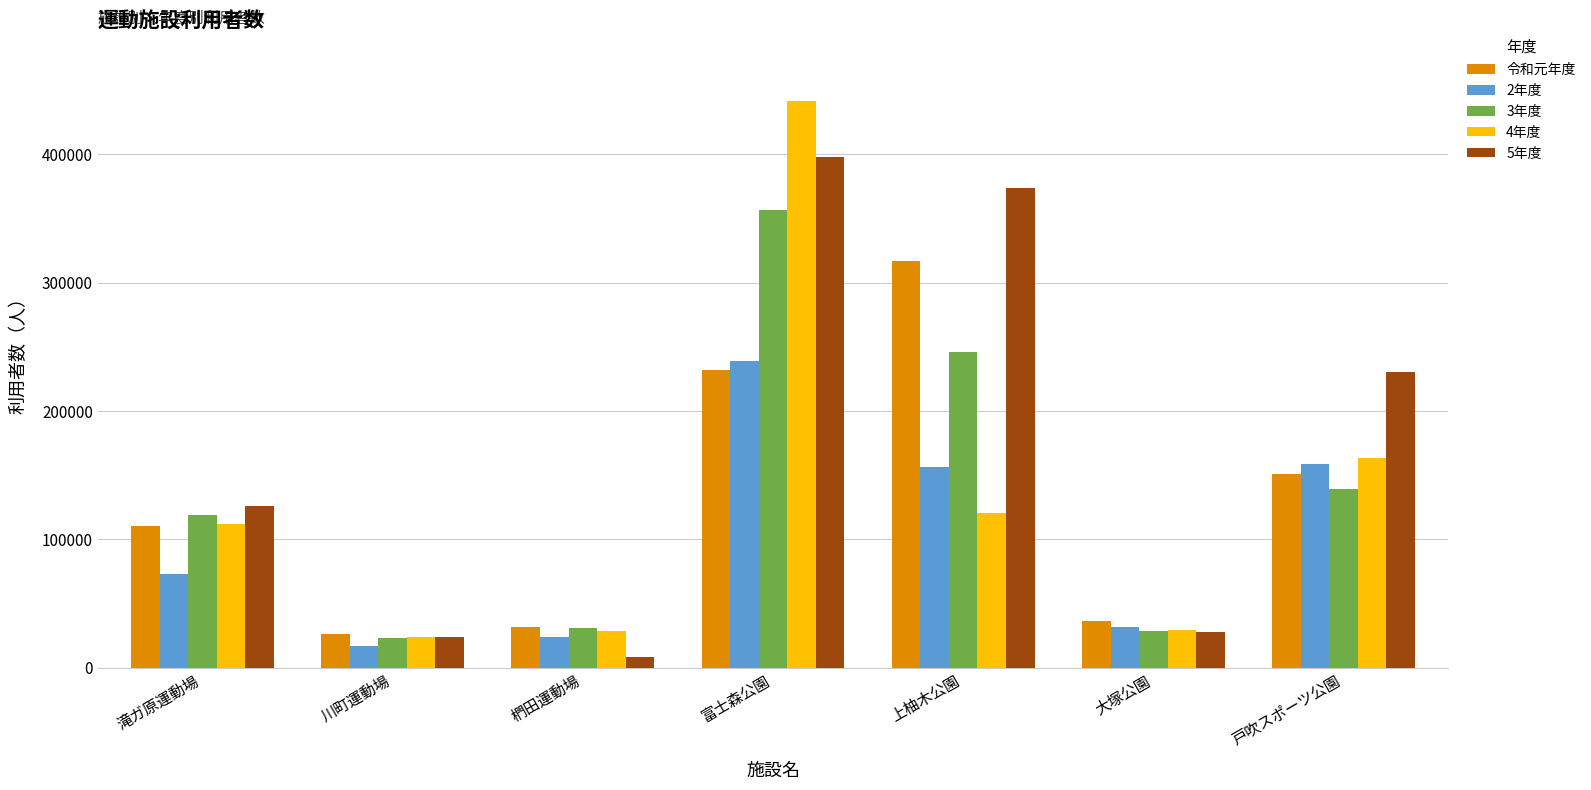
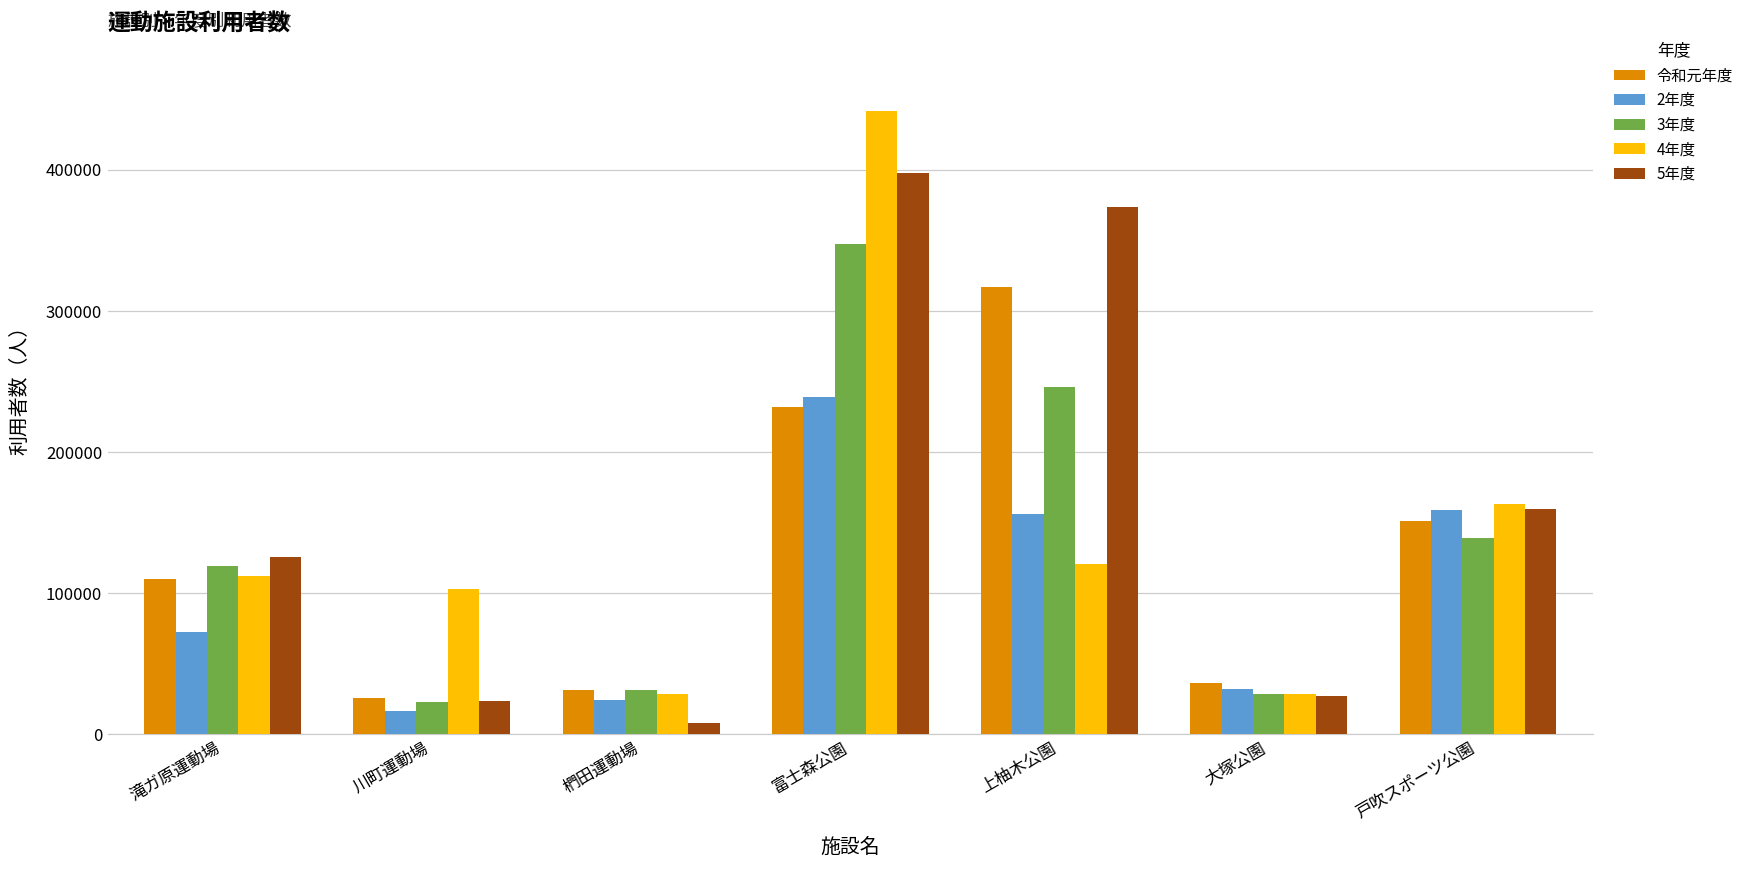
  {
    "令和元年度": {
      "滝ガ原運動場": 110000,
      "川町運動場": 26000,
      "椚田運動場": 32000,
      "富士森公園": 232000,
      "上柚木公園": 317000,
      "大塚公園": 37000,
      "戸吹スポーツ公園": 151000
    },
    "2年度": {
      "滝ガ原運動場": 72000,
      "川町運動場": 17000,
      "椚田運動場": 24000,
      "富士森公園": 239000,
      "上柚木公園": 156000,
      "大塚公園": 32000,
      "戸吹スポーツ公園": 159000
    },
    "3年度": {
      "滝ガ原運動場": 119000,
      "川町運動場": 23000,
      "椚田運動場": 31000,
-     "富士森公園": 356000,
+     "富士森公園": 347000,
      "上柚木公園": 246000,
      "大塚公園": 29000,
      "戸吹スポーツ公園": 139000
    },
    "4年度": {
      "滝ガ原運動場": 112000,
-     "川町運動場": 23000,
+     "川町運動場": 103000,
      "椚田運動場": 28000,
      "富士森公園": 441000,
      "上柚木公園": 120000,
      "大塚公園": 29000,
      "戸吹スポーツ公園": 163000
    },
    "5年度": {
      "滝ガ原運動場": 126000,
      "川町運動場": 24000,
      "椚田運動場": 8000,
      "富士森公園": 398000,
      "上柚木公園": 374000,
      "大塚公園": 27000,
-     "戸吹スポーツ公園": 230000
+     "戸吹スポーツ公園": 159000
    }
  }
